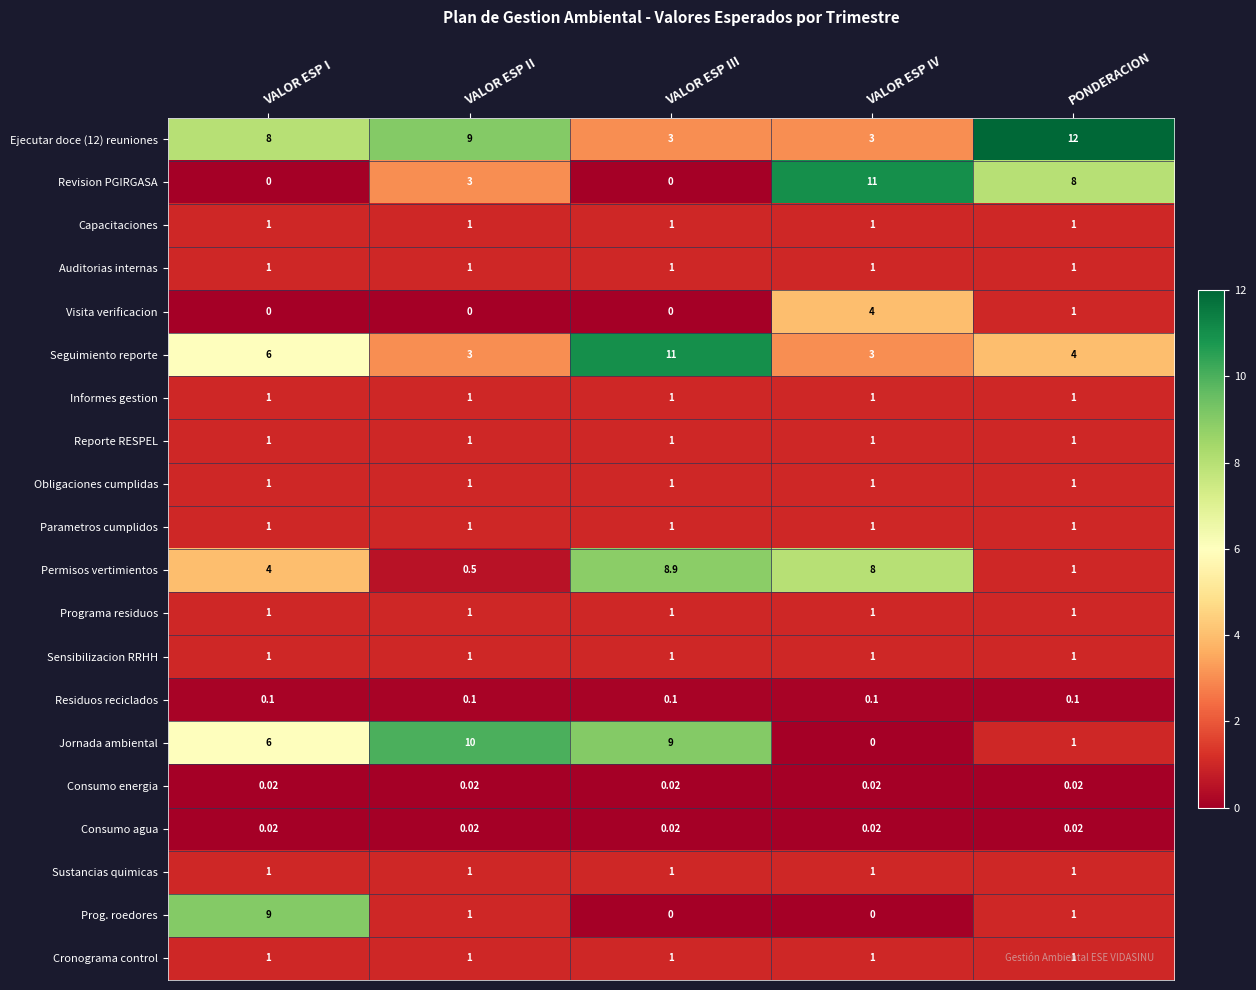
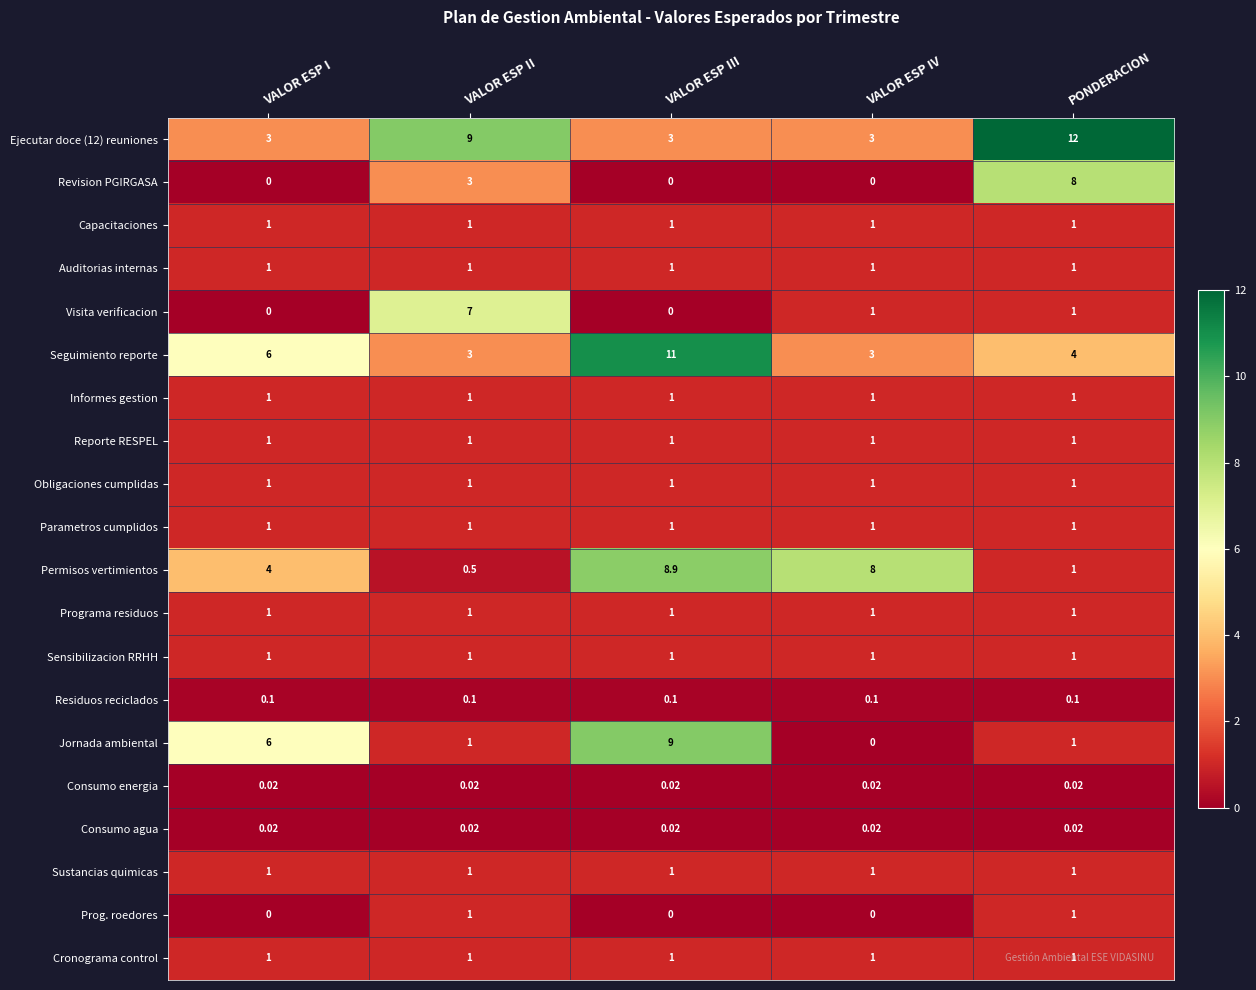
  {
    "Ejecutar doce (12) reuniones": {
-     "VALOR ESP I": 8,
+     "VALOR ESP I": 3,
      "VALOR ESP II": 9,
      "VALOR ESP III": 3,
      "VALOR ESP IV": 3,
      "PONDERACION": 12
    },
    "Revision PGIRGASA": {
      "VALOR ESP I": 0,
      "VALOR ESP II": 3,
      "VALOR ESP III": 0,
-     "VALOR ESP IV": 11,
+     "VALOR ESP IV": 0,
      "PONDERACION": 8
    },
    "Capacitaciones": {
      "VALOR ESP I": 1,
      "VALOR ESP II": 1,
      "VALOR ESP III": 1,
      "VALOR ESP IV": 1,
      "PONDERACION": 1
    },
    "Auditorias internas": {
      "VALOR ESP I": 1,
      "VALOR ESP II": 1,
      "VALOR ESP III": 1,
      "VALOR ESP IV": 1,
      "PONDERACION": 1
    },
    "Visita verificacion": {
      "VALOR ESP I": 0,
-     "VALOR ESP II": 0,
+     "VALOR ESP II": 7,
      "VALOR ESP III": 0,
-     "VALOR ESP IV": 4,
+     "VALOR ESP IV": 1,
      "PONDERACION": 1
    },
    "Seguimiento reporte": {
      "VALOR ESP I": 6,
      "VALOR ESP II": 3,
      "VALOR ESP III": 11,
      "VALOR ESP IV": 3,
      "PONDERACION": 4
    },
    "Informes gestion": {
      "VALOR ESP I": 1,
      "VALOR ESP II": 1,
      "VALOR ESP III": 1,
      "VALOR ESP IV": 1,
      "PONDERACION": 1
    },
    "Reporte RESPEL": {
      "VALOR ESP I": 1,
      "VALOR ESP II": 1,
      "VALOR ESP III": 1,
      "VALOR ESP IV": 1,
      "PONDERACION": 1
    },
    "Obligaciones cumplidas": {
      "VALOR ESP I": 1,
      "VALOR ESP II": 1,
      "VALOR ESP III": 1,
      "VALOR ESP IV": 1,
      "PONDERACION": 1
    },
    "Parametros cumplidos": {
      "VALOR ESP I": 1,
      "VALOR ESP II": 1,
      "VALOR ESP III": 1,
      "VALOR ESP IV": 1,
      "PONDERACION": 1
    },
    "Permisos vertimientos": {
      "VALOR ESP I": 4,
      "VALOR ESP II": 0.5,
      "VALOR ESP III": 8.9,
      "VALOR ESP IV": 8,
      "PONDERACION": 1
    },
    "Programa residuos": {
      "VALOR ESP I": 1,
      "VALOR ESP II": 1,
      "VALOR ESP III": 1,
      "VALOR ESP IV": 1,
      "PONDERACION": 1
    },
    "Sensibilizacion RRHH": {
      "VALOR ESP I": 1,
      "VALOR ESP II": 1,
      "VALOR ESP III": 1,
      "VALOR ESP IV": 1,
      "PONDERACION": 1
    },
    "Residuos reciclados": {
      "VALOR ESP I": 0.1,
      "VALOR ESP II": 0.1,
      "VALOR ESP III": 0.1,
      "VALOR ESP IV": 0.1,
      "PONDERACION": 0.1
    },
    "Jornada ambiental": {
      "VALOR ESP I": 6,
-     "VALOR ESP II": 10,
+     "VALOR ESP II": 1,
      "VALOR ESP III": 9,
      "VALOR ESP IV": 0,
      "PONDERACION": 1
    },
    "Consumo energia": {
      "VALOR ESP I": 0.02,
      "VALOR ESP II": 0.02,
      "VALOR ESP III": 0.02,
      "VALOR ESP IV": 0.02,
      "PONDERACION": 0.02
    },
    "Consumo agua": {
      "VALOR ESP I": 0.02,
      "VALOR ESP II": 0.02,
      "VALOR ESP III": 0.02,
      "VALOR ESP IV": 0.02,
      "PONDERACION": 0.02
    },
    "Sustancias quimicas": {
      "VALOR ESP I": 1,
      "VALOR ESP II": 1,
      "VALOR ESP III": 1,
      "VALOR ESP IV": 1,
      "PONDERACION": 1
    },
    "Prog. roedores": {
-     "VALOR ESP I": 9,
+     "VALOR ESP I": 0,
      "VALOR ESP II": 1,
      "VALOR ESP III": 0,
      "VALOR ESP IV": 0,
      "PONDERACION": 1
    },
    "Cronograma control": {
      "VALOR ESP I": 1,
      "VALOR ESP II": 1,
      "VALOR ESP III": 1,
      "VALOR ESP IV": 1
    }
  }
